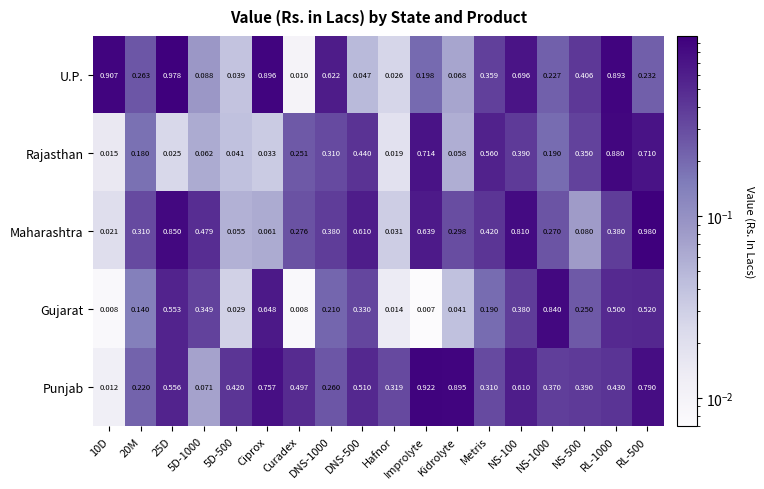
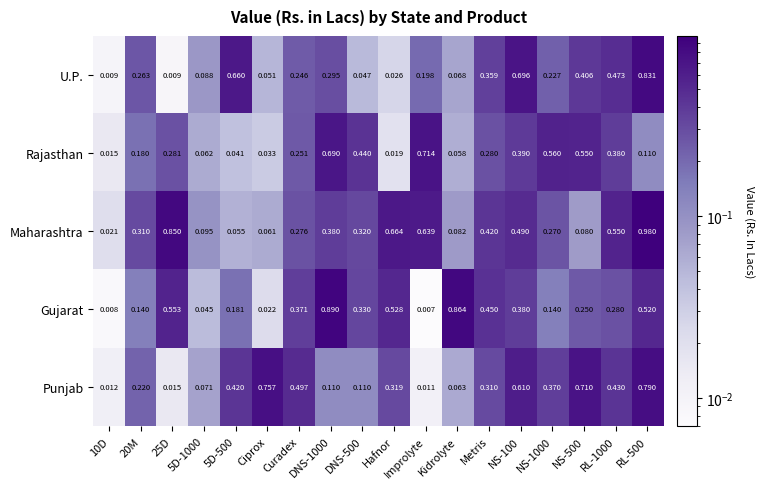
  {
    "U.P.": {
-     "10D": 0.907,
+     "10D": 0.009,
      "20M": 0.263,
-     "25D": 0.978,
+     "25D": 0.009,
      "5D-1000": 0.088,
-     "5D-500": 0.039,
-     "Ciprox": 0.896,
-     "Curadex": 0.010,
-     "DNS-1000": 0.622,
+     "5D-500": 0.660,
+     "Ciprox": 0.051,
+     "Curadex": 0.246,
+     "DNS-1000": 0.295,
      "DNS-500": 0.047,
      "Hafnor": 0.026,
      "Improlyte": 0.198,
      "Kidrolyte": 0.068,
      "Metris": 0.359,
      "NS-100": 0.696,
      "NS-1000": 0.227,
      "NS-500": 0.406,
-     "RL-1000": 0.893,
-     "RL-500": 0.232
+     "RL-1000": 0.473,
+     "RL-500": 0.831
    },
    "Rajasthan": {
      "10D": 0.015,
      "20M": 0.180,
-     "25D": 0.025,
+     "25D": 0.281,
      "5D-1000": 0.062,
      "5D-500": 0.041,
      "Ciprox": 0.033,
      "Curadex": 0.251,
-     "DNS-1000": 0.310,
+     "DNS-1000": 0.690,
      "DNS-500": 0.440,
      "Hafnor": 0.019,
      "Improlyte": 0.714,
      "Kidrolyte": 0.058,
-     "Metris": 0.560,
+     "Metris": 0.280,
      "NS-100": 0.390,
-     "NS-1000": 0.190,
-     "NS-500": 0.350,
-     "RL-1000": 0.880,
-     "RL-500": 0.710
+     "NS-1000": 0.560,
+     "NS-500": 0.550,
+     "RL-1000": 0.380,
+     "RL-500": 0.110
    },
    "Maharashtra": {
      "10D": 0.021,
      "20M": 0.310,
      "25D": 0.850,
-     "5D-1000": 0.479,
+     "5D-1000": 0.095,
      "5D-500": 0.055,
      "Ciprox": 0.061,
      "Curadex": 0.276,
      "DNS-1000": 0.380,
-     "DNS-500": 0.610,
-     "Hafnor": 0.031,
+     "DNS-500": 0.320,
+     "Hafnor": 0.664,
      "Improlyte": 0.639,
-     "Kidrolyte": 0.298,
+     "Kidrolyte": 0.082,
      "Metris": 0.420,
-     "NS-100": 0.810,
+     "NS-100": 0.490,
      "NS-1000": 0.270,
      "NS-500": 0.080,
-     "RL-1000": 0.380,
+     "RL-1000": 0.550,
      "RL-500": 0.980
    },
    "Gujarat": {
      "10D": 0.008,
      "20M": 0.140,
      "25D": 0.553,
-     "5D-1000": 0.349,
-     "5D-500": 0.029,
-     "Ciprox": 0.648,
-     "Curadex": 0.008,
-     "DNS-1000": 0.210,
+     "5D-1000": 0.045,
+     "5D-500": 0.181,
+     "Ciprox": 0.022,
+     "Curadex": 0.371,
+     "DNS-1000": 0.890,
      "DNS-500": 0.330,
-     "Hafnor": 0.014,
+     "Hafnor": 0.528,
      "Improlyte": 0.007,
-     "Kidrolyte": 0.041,
-     "Metris": 0.190,
+     "Kidrolyte": 0.864,
+     "Metris": 0.450,
      "NS-100": 0.380,
-     "NS-1000": 0.840,
+     "NS-1000": 0.140,
      "NS-500": 0.250,
-     "RL-1000": 0.500,
+     "RL-1000": 0.280,
      "RL-500": 0.520
    },
    "Punjab": {
      "10D": 0.012,
      "20M": 0.220,
-     "25D": 0.556,
+     "25D": 0.015,
      "5D-1000": 0.071,
      "5D-500": 0.420,
      "Ciprox": 0.757,
      "Curadex": 0.497,
-     "DNS-1000": 0.260,
-     "DNS-500": 0.510,
+     "DNS-1000": 0.110,
+     "DNS-500": 0.110,
      "Hafnor": 0.319,
-     "Improlyte": 0.922,
-     "Kidrolyte": 0.895,
+     "Improlyte": 0.011,
+     "Kidrolyte": 0.063,
      "Metris": 0.310,
      "NS-100": 0.610,
      "NS-1000": 0.370,
-     "NS-500": 0.390,
+     "NS-500": 0.710,
      "RL-1000": 0.430,
      "RL-500": 0.790
    }
  }
